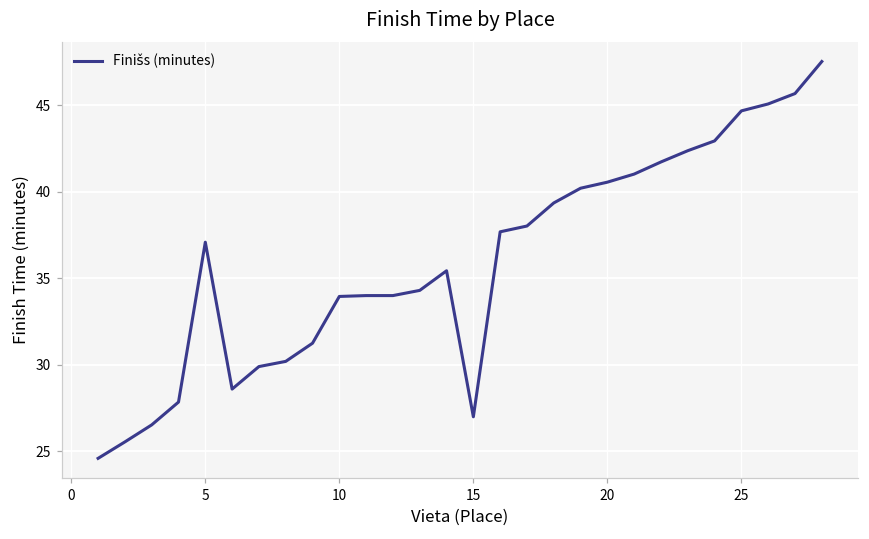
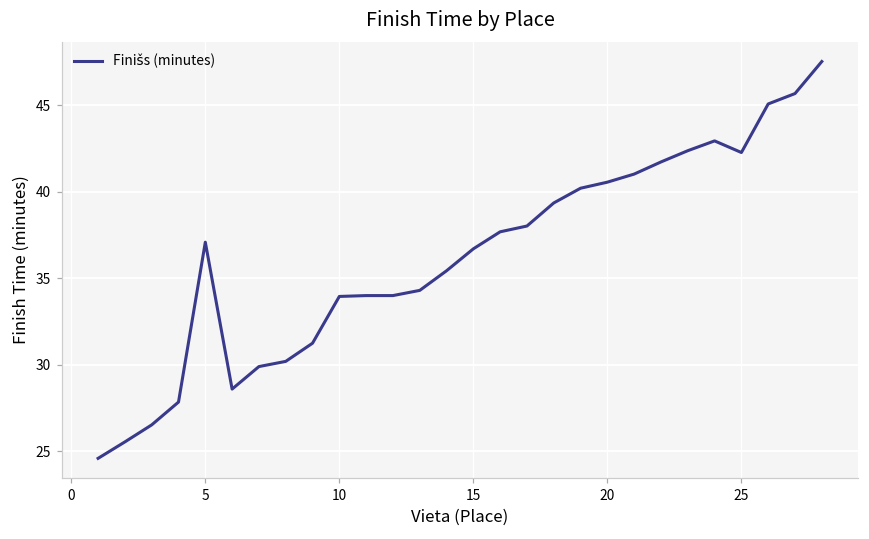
  {
    "5": 37.1,
    "10": 34.0,
-   "15": 27.0,
+   "15": 36.7,
    "20": 40.6,
-   "25": 44.7
+   "25": 42.3
  }
